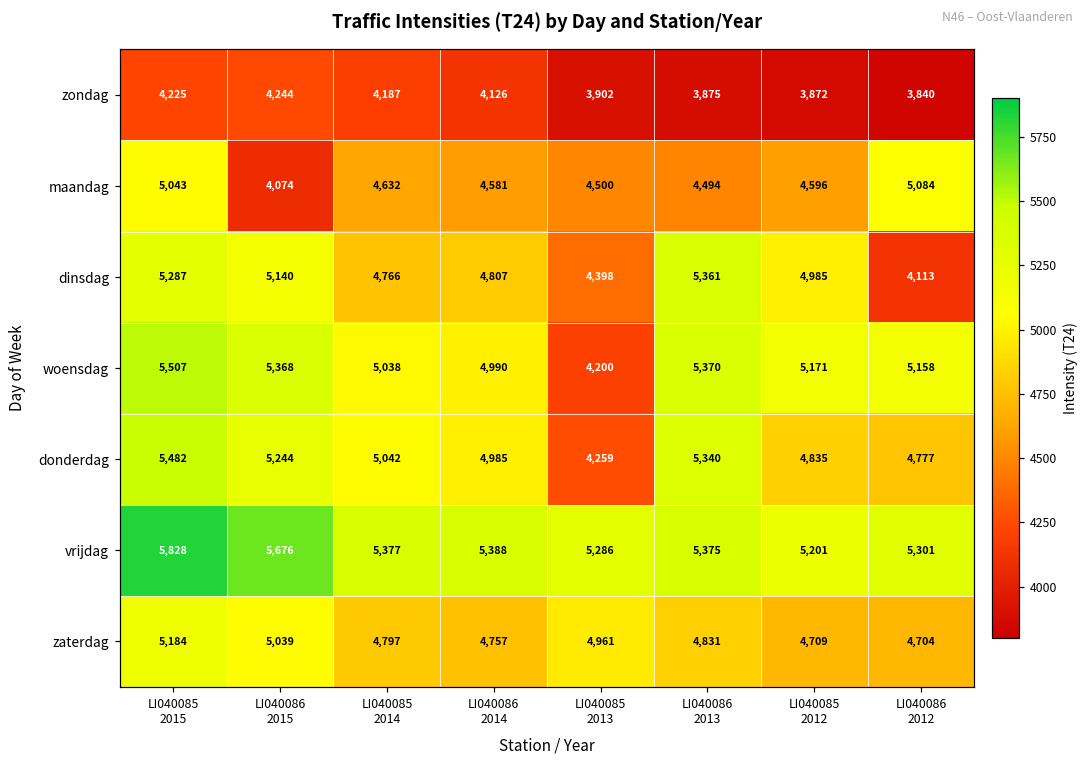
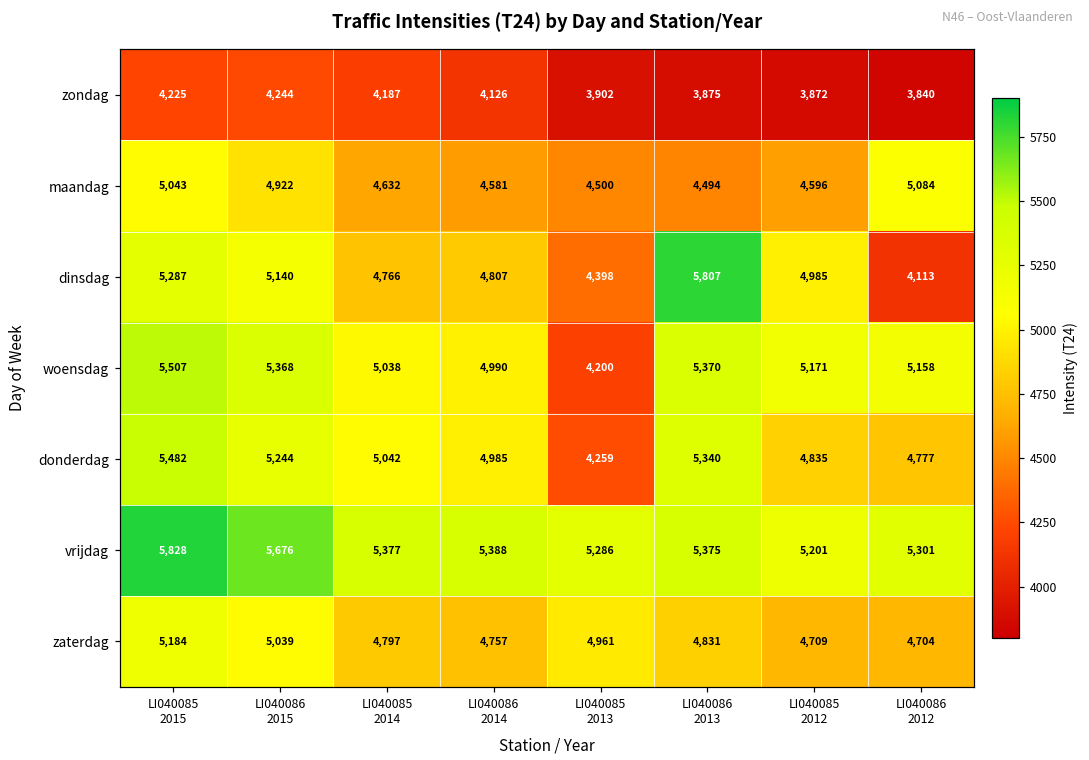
  {
    "zondag": {
      "LI040085 2015": "4,225",
      "LI040086 2015": "4,244",
      "LI040085 2014": "4,187",
      "LI040086 2014": "4,126",
      "LI040085 2013": "3,902",
      "LI040086 2013": "3,875",
      "LI040085 2012": "3,872",
      "LI040086 2012": "3,840"
    },
    "maandag": {
      "LI040085 2015": "5,043",
-     "LI040086 2015": "4,074",
+     "LI040086 2015": "4,922",
      "LI040085 2014": "4,632",
      "LI040086 2014": "4,581",
      "LI040085 2013": "4,500",
      "LI040086 2013": "4,494",
      "LI040085 2012": "4,596",
      "LI040086 2012": "5,084"
    },
    "dinsdag": {
      "LI040085 2015": "5,287",
      "LI040086 2015": "5,140",
      "LI040085 2014": "4,766",
      "LI040086 2014": "4,807",
      "LI040085 2013": "4,398",
-     "LI040086 2013": "5,361",
+     "LI040086 2013": "5,807",
      "LI040085 2012": "4,985",
      "LI040086 2012": "4,113"
    },
    "woensdag": {
      "LI040085 2015": "5,507",
      "LI040086 2015": "5,368",
      "LI040085 2014": "5,038",
      "LI040086 2014": "4,990",
      "LI040085 2013": "4,200",
      "LI040086 2013": "5,370",
      "LI040085 2012": "5,171",
      "LI040086 2012": "5,158"
    },
    "donderdag": {
      "LI040085 2015": "5,482",
      "LI040086 2015": "5,244",
      "LI040085 2014": "5,042",
      "LI040086 2014": "4,985",
      "LI040085 2013": "4,259",
      "LI040086 2013": "5,340",
      "LI040085 2012": "4,835",
      "LI040086 2012": "4,777"
    },
    "vrijdag": {
      "LI040085 2015": "5,828",
      "LI040086 2015": "5,676",
      "LI040085 2014": "5,377",
      "LI040086 2014": "5,388",
      "LI040085 2013": "5,286",
      "LI040086 2013": "5,375",
      "LI040085 2012": "5,201",
      "LI040086 2012": "5,301"
    },
    "zaterdag": {
      "LI040085 2015": "5,184",
      "LI040086 2015": "5,039",
      "LI040085 2014": "4,797",
      "LI040086 2014": "4,757",
      "LI040085 2013": "4,961",
      "LI040086 2013": "4,831",
      "LI040085 2012": "4,709",
      "LI040086 2012": "4,704"
    }
  }
